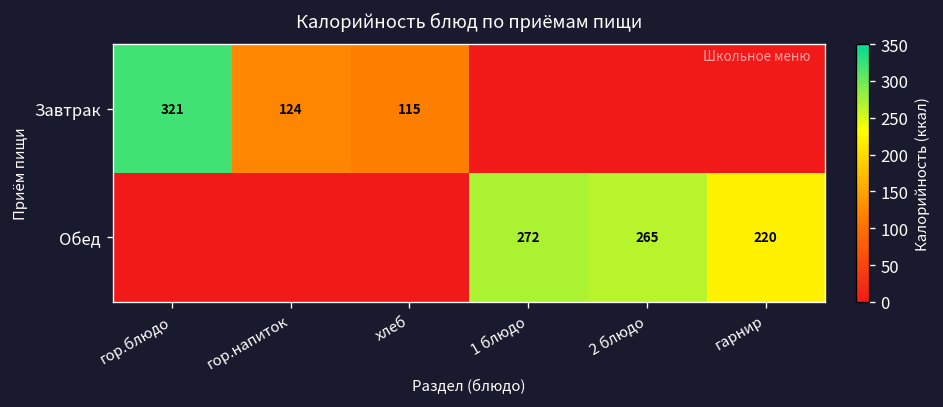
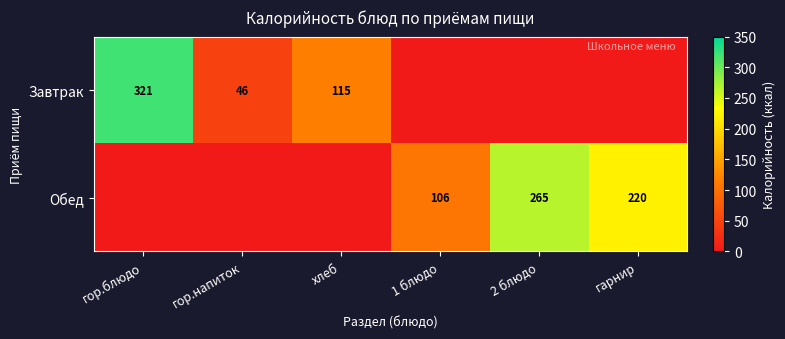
  {
    "Завтрак": {
      "гор.блюдо": 321,
-     "гор.напиток": 124,
+     "гор.напиток": 46,
      "хлеб": 115
    },
    "Обед": {
-     "1 блюдо": 272,
+     "1 блюдо": 106,
      "2 блюдо": 265,
      "гарнир": 220
    }
  }
